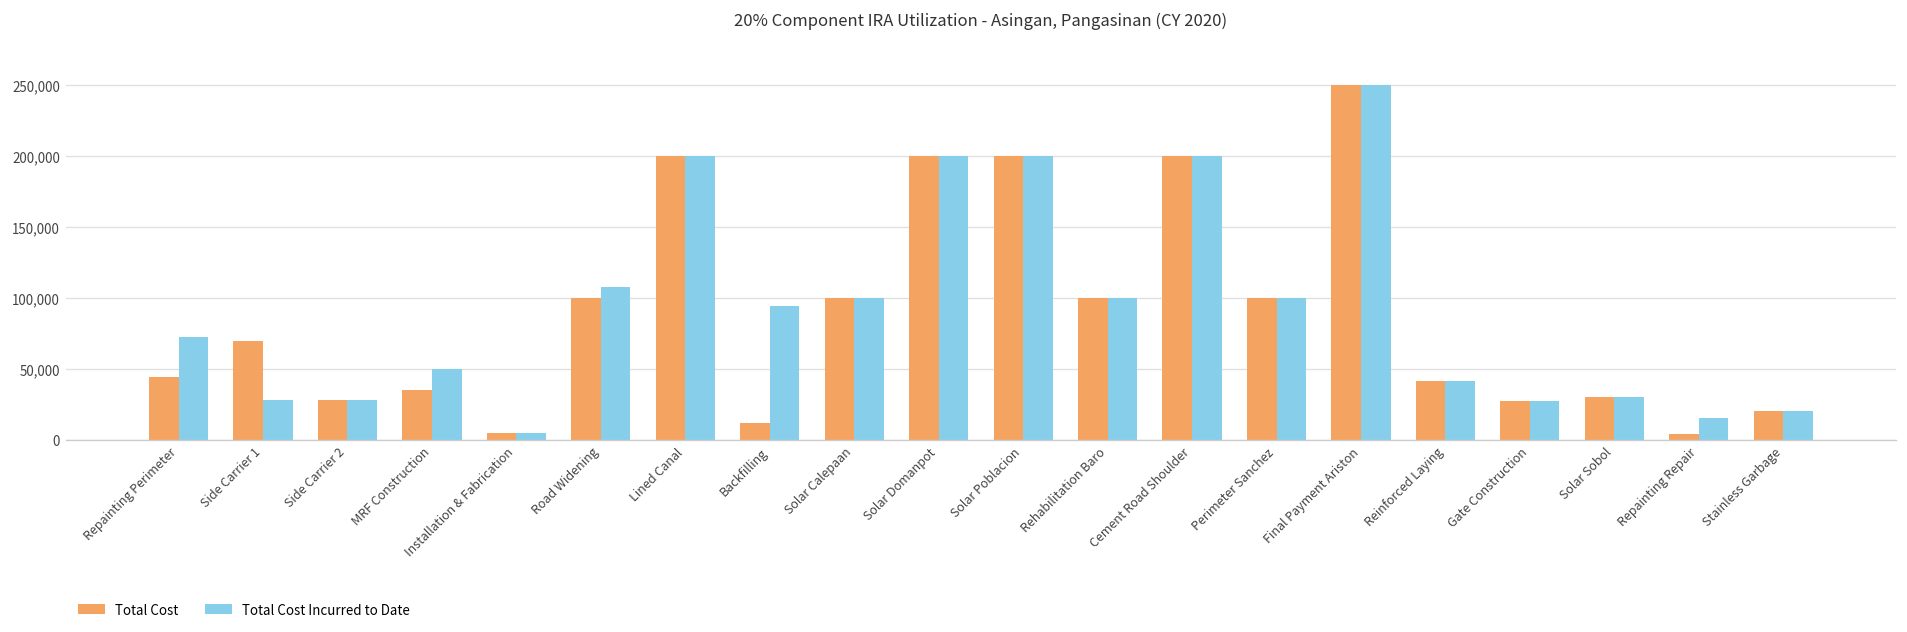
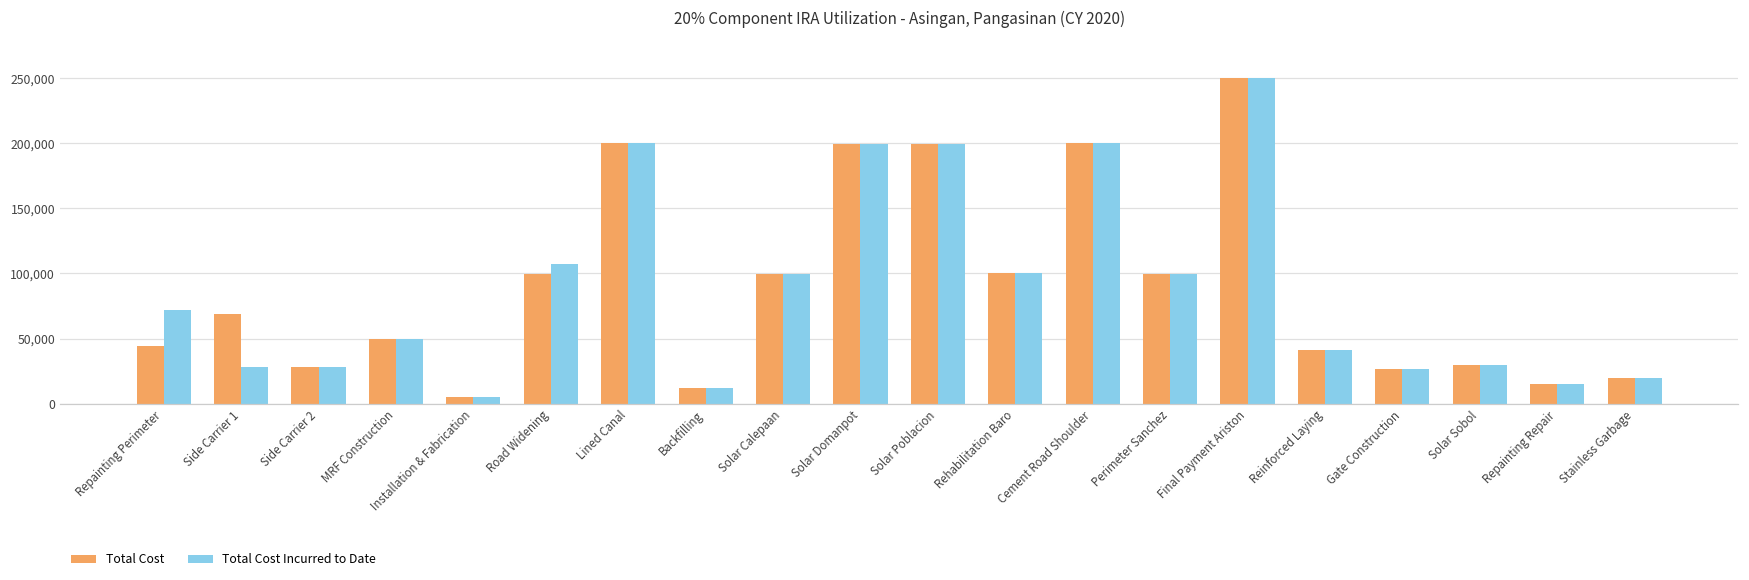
  {
    "Total Cost": {
      "Repainting Perimeter": "44,000",
      "Side Carrier 1": "69,000",
      "Side Carrier 2": "28,000",
-     "MRF Construction": "35,000",
+     "MRF Construction": "50,000",
      "Installation & Fabrication": "5,000",
      "Road Widening": "100,000",
      "Lined Canal": "200,000",
      "Backfilling": "12,000",
      "Solar Calepaan": "100,000",
      "Solar Domanpot": "200,000",
      "Solar Poblacion": "200,000",
      "Rehabilitation Baro": "100,000",
      "Cement Road Shoulder": "200,000",
      "Perimeter Sanchez": "100,000",
      "Final Payment Ariston": "250,000",
      "Reinforced Laying": "42,000",
      "Gate Construction": "27,000",
      "Solar Sobol": "30,000",
-     "Repainting Repair": "4,000",
+     "Repainting Repair": "15,000",
      "Stainless Garbage": "20,000"
    },
    "Total Cost Incurred to Date": {
      "Repainting Perimeter": "72,000",
      "Side Carrier 1": "28,000",
      "Side Carrier 2": "28,000",
      "MRF Construction": "50,000",
      "Installation & Fabrication": "5,000",
      "Road Widening": "107,000",
      "Lined Canal": "200,000",
-     "Backfilling": "94,000",
+     "Backfilling": "12,000",
      "Solar Calepaan": "100,000",
      "Solar Domanpot": "200,000",
      "Solar Poblacion": "200,000",
      "Rehabilitation Baro": "100,000",
      "Cement Road Shoulder": "200,000",
      "Perimeter Sanchez": "100,000",
      "Final Payment Ariston": "250,000",
      "Reinforced Laying": "42,000",
      "Gate Construction": "27,000",
      "Solar Sobol": "30,000",
      "Repainting Repair": "15,000",
      "Stainless Garbage": "20,000"
    }
  }
